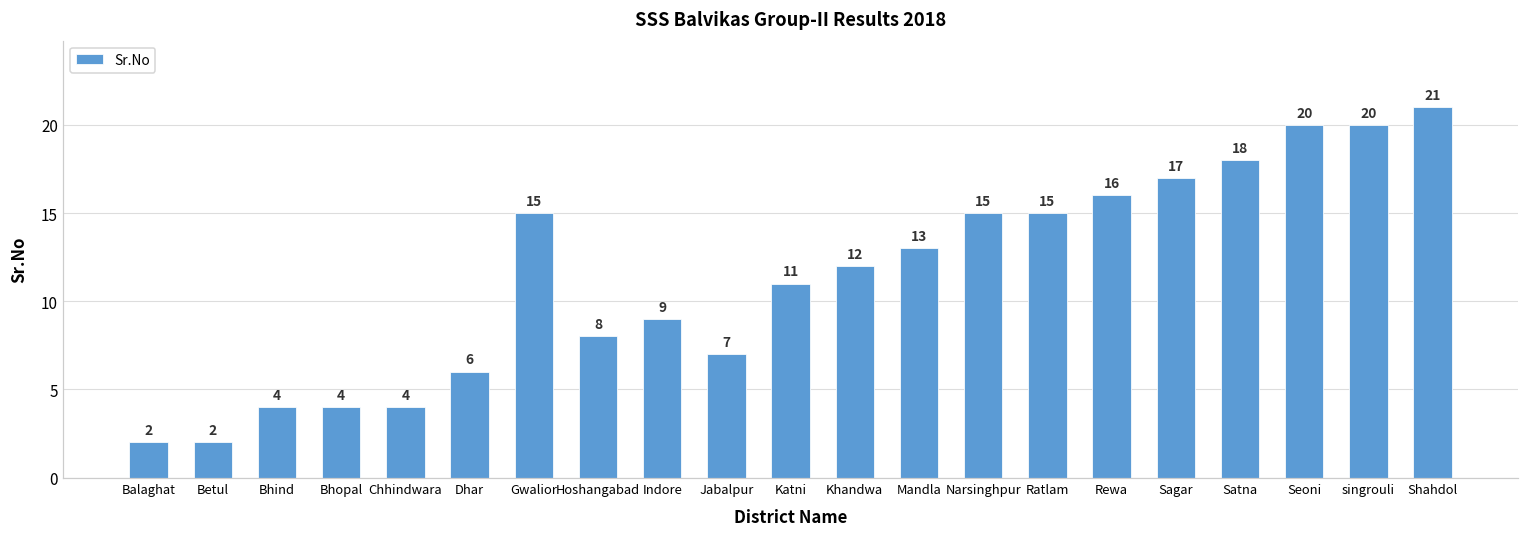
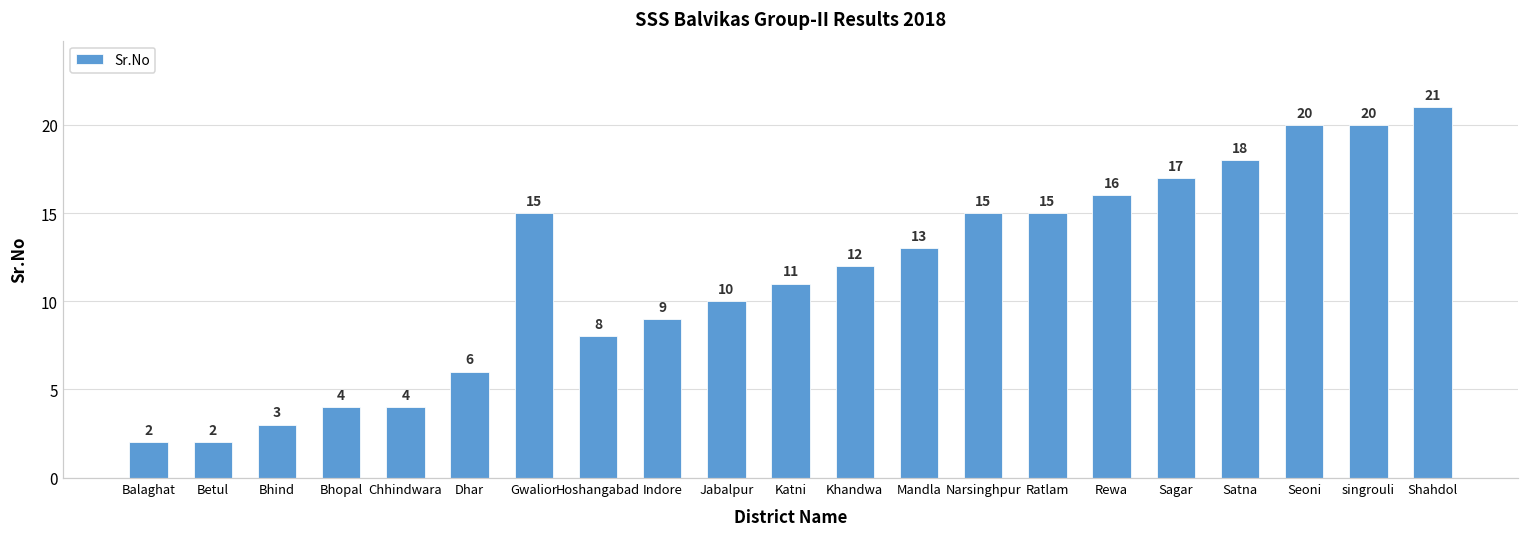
  {
    "Balaghat": 2,
    "Betul": 2,
-   "Bhind": 4,
+   "Bhind": 3,
    "Bhopal": 4,
    "Chhindwara": 4,
    "Dhar": 6,
    "Gwalior": 15,
    "Hoshangabad": 8,
    "Indore": 9,
-   "Jabalpur": 7,
+   "Jabalpur": 10,
    "Katni": 11,
    "Khandwa": 12,
    "Mandla": 13,
    "Narsinghpur": 15,
    "Ratlam": 15,
    "Rewa": 16,
    "Sagar": 17,
    "Satna": 18,
    "Seoni": 20,
    "singrouli": 20,
    "Shahdol": 21
  }
